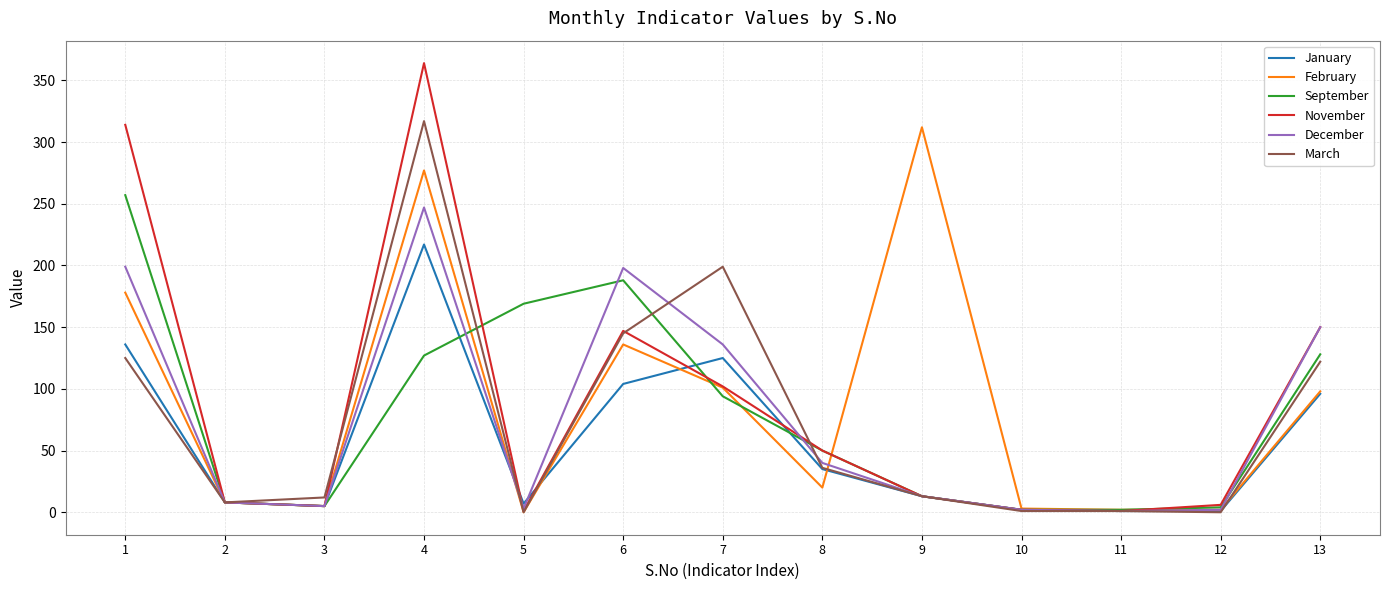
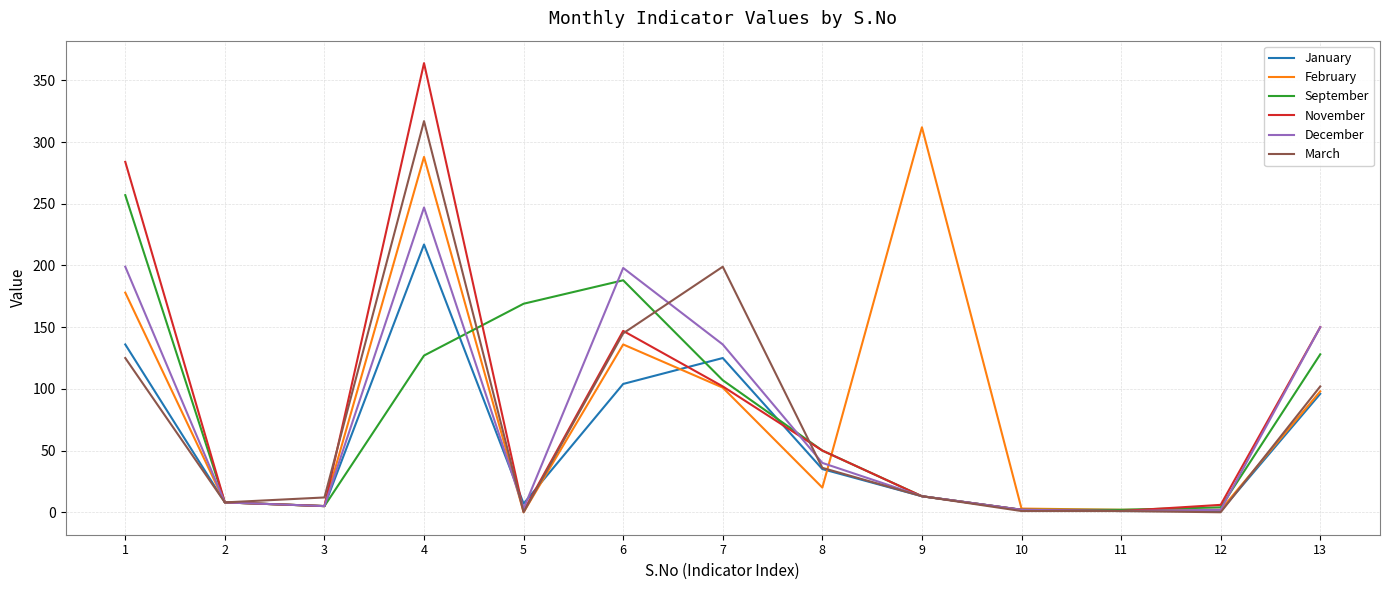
  {
    "January": {
      "1": 136,
      "4": 217,
      "5": 7,
      "6": 104,
      "7": 125
    },
    "February": {
      "1": 178,
-     "4": 277,
+     "4": 288,
      "6": 136,
      "8": 20,
      "9": 312
    },
    "September": {
      "1": 257,
      "4": 127,
      "5": 169,
      "6": 188,
-     "7": 94,
+     "7": 107,
      "13": 128
    },
    "November": {
-     "1": 314,
+     "1": 284,
      "4": 364
    },
    "December": {
      "1": 199,
      "4": 247,
      "6": 198,
      "7": 136,
      "8": 40
    },
    "March": {
      "1": 125,
      "3": 12,
      "4": 317,
      "7": 199,
-     "13": 122
+     "13": 102
    }
  }
